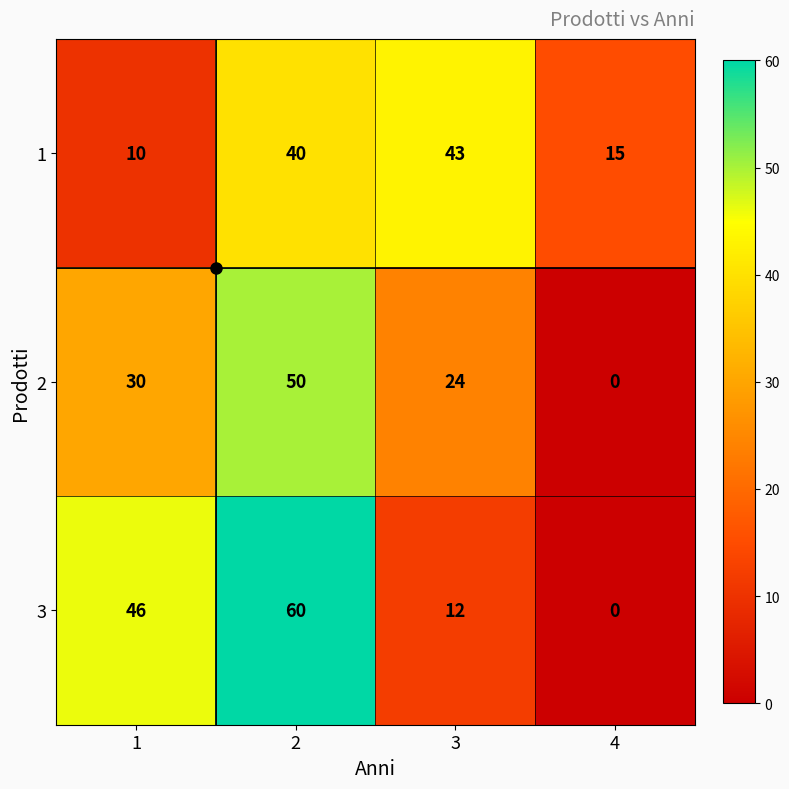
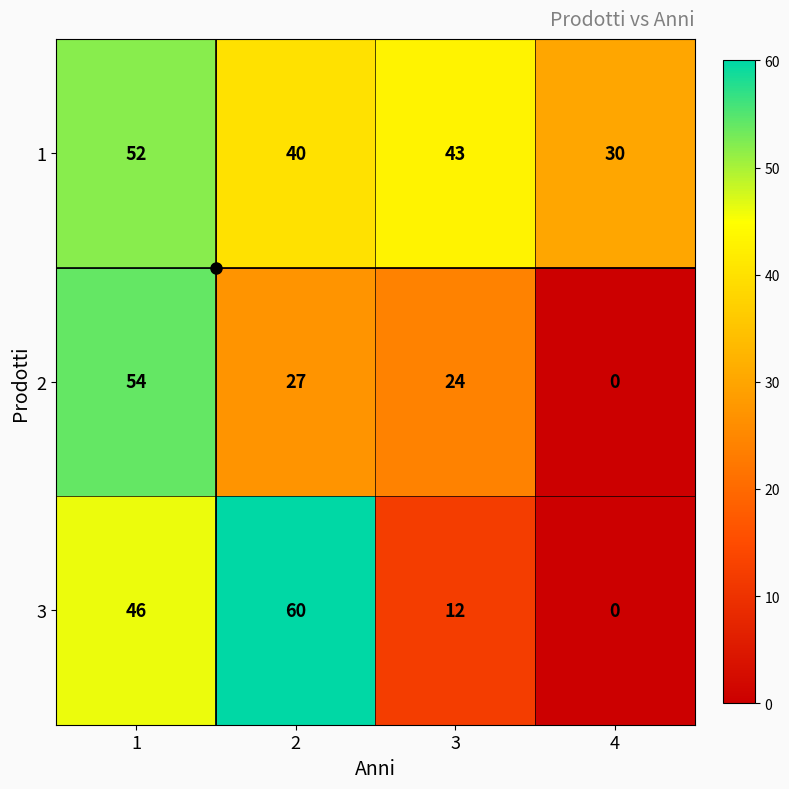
  {
    "1": {
-     "1": 10,
+     "1": 52,
      "2": 40,
      "3": 43,
-     "4": 15
+     "4": 30
    },
    "2": {
-     "1": 30,
-     "2": 50,
+     "1": 54,
+     "2": 27,
      "3": 24,
      "4": 0
    },
    "3": {
      "1": 46,
      "2": 60,
      "3": 12,
      "4": 0
    }
  }
